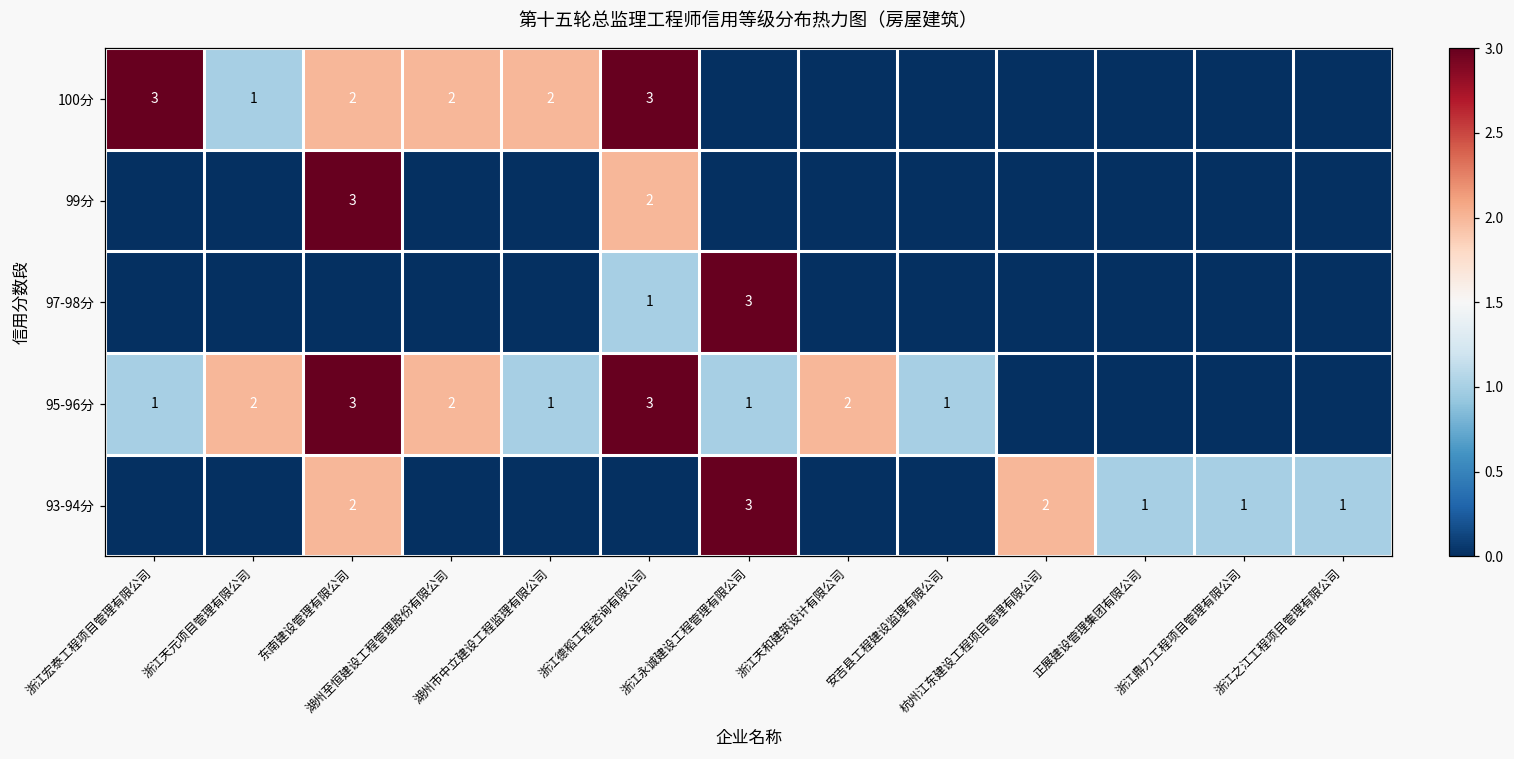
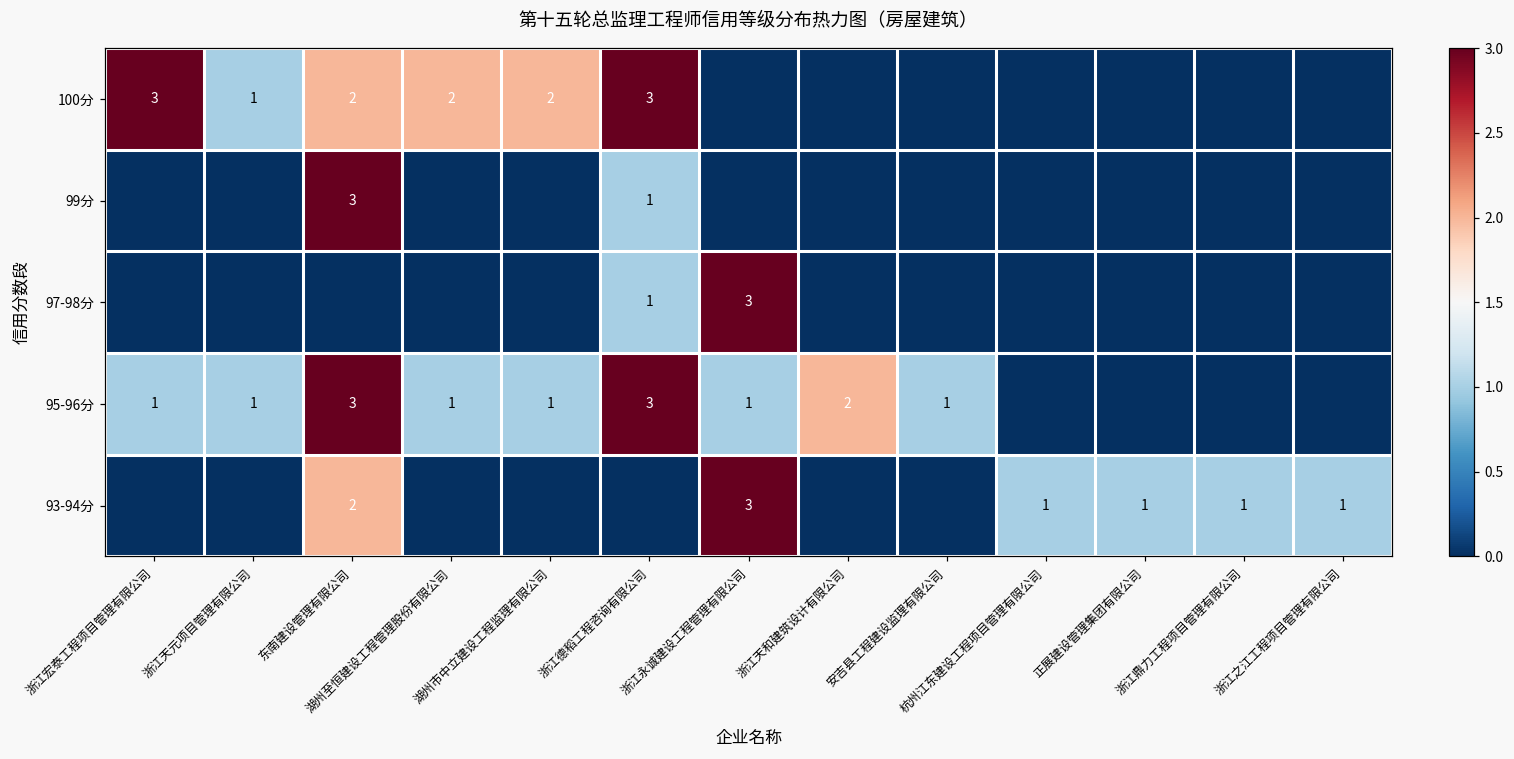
  {
    "100分": {
      "浙江宏泰工程项目管理有限公司": 3,
      "浙江天元项目管理有限公司": 1,
      "东南建设管理有限公司": 2,
      "湖州至恒建设工程管理股份有限公司": 2,
      "湖州市中立建设工程监理有限公司": 2,
      "浙江德稻工程咨询有限公司": 3
    },
    "99分": {
      "东南建设管理有限公司": 3,
-     "浙江德稻工程咨询有限公司": 2
+     "浙江德稻工程咨询有限公司": 1
    },
    "97-98分": {
      "浙江德稻工程咨询有限公司": 1,
      "浙江永诚建设工程管理有限公司": 3
    },
    "95-96分": {
      "浙江宏泰工程项目管理有限公司": 1,
-     "浙江天元项目管理有限公司": 2,
+     "浙江天元项目管理有限公司": 1,
      "东南建设管理有限公司": 3,
-     "湖州至恒建设工程管理股份有限公司": 2,
+     "湖州至恒建设工程管理股份有限公司": 1,
      "湖州市中立建设工程监理有限公司": 1,
      "浙江德稻工程咨询有限公司": 3,
      "浙江永诚建设工程管理有限公司": 1,
      "浙江天和建筑设计有限公司": 2,
      "安吉县工程建设监理有限公司": 1
    },
    "93-94分": {
      "东南建设管理有限公司": 2,
      "浙江永诚建设工程管理有限公司": 3,
-     "杭州江东建设工程项目管理有限公司": 2,
+     "杭州江东建设工程项目管理有限公司": 1,
      "正展建设管理集团有限公司": 1,
      "浙江鼎力工程项目管理有限公司": 1,
      "浙江之江工程项目管理有限公司": 1
    }
  }
